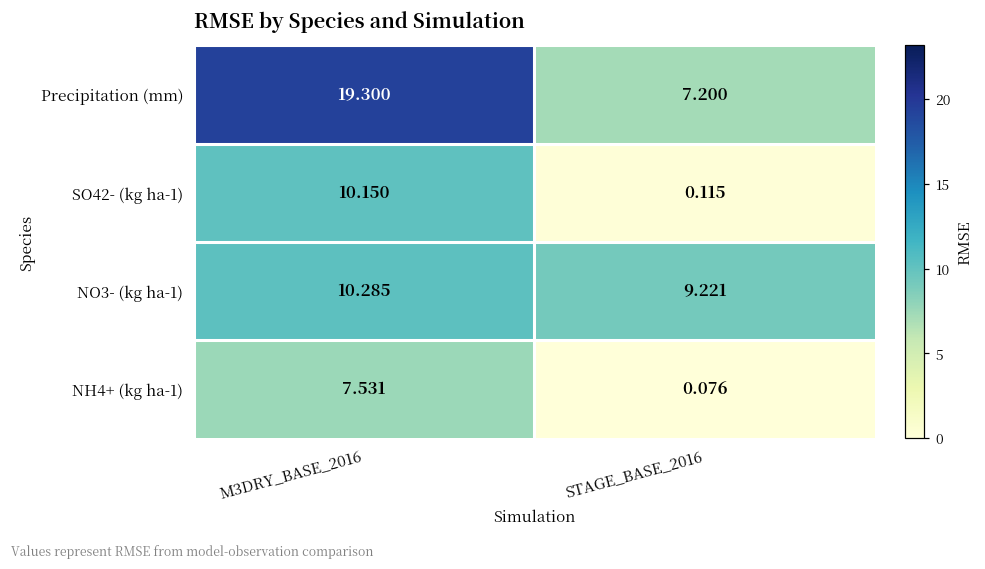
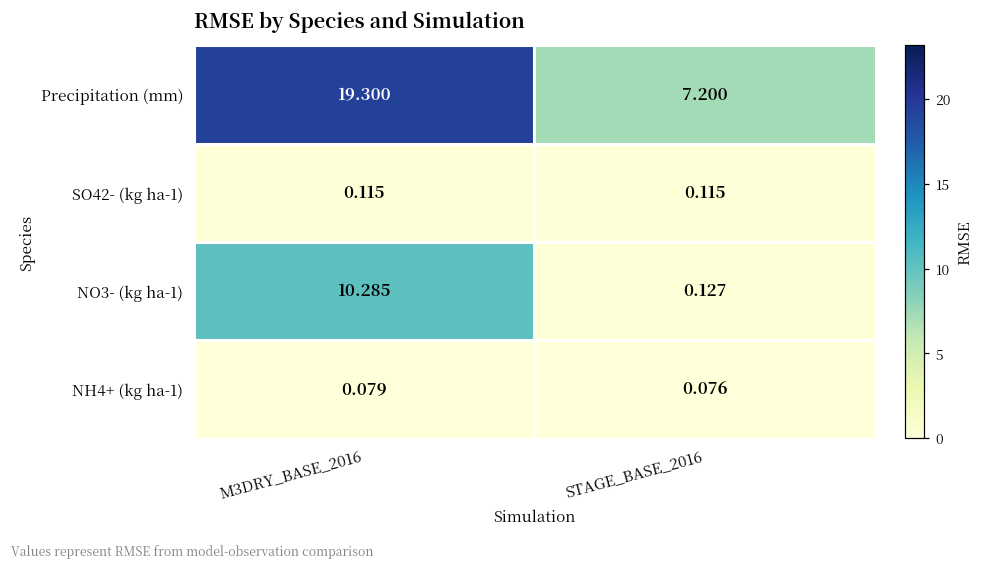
  {
    "Precipitation (mm)": {
      "M3DRY_BASE_2016": 19.300,
      "STAGE_BASE_2016": 7.200
    },
    "SO42- (kg ha-1)": {
-     "M3DRY_BASE_2016": 10.150,
+     "M3DRY_BASE_2016": 0.115,
      "STAGE_BASE_2016": 0.115
    },
    "NO3- (kg ha-1)": {
      "M3DRY_BASE_2016": 10.285,
-     "STAGE_BASE_2016": 9.221
+     "STAGE_BASE_2016": 0.127
    },
    "NH4+ (kg ha-1)": {
-     "M3DRY_BASE_2016": 7.531,
+     "M3DRY_BASE_2016": 0.079,
      "STAGE_BASE_2016": 0.076
    }
  }
